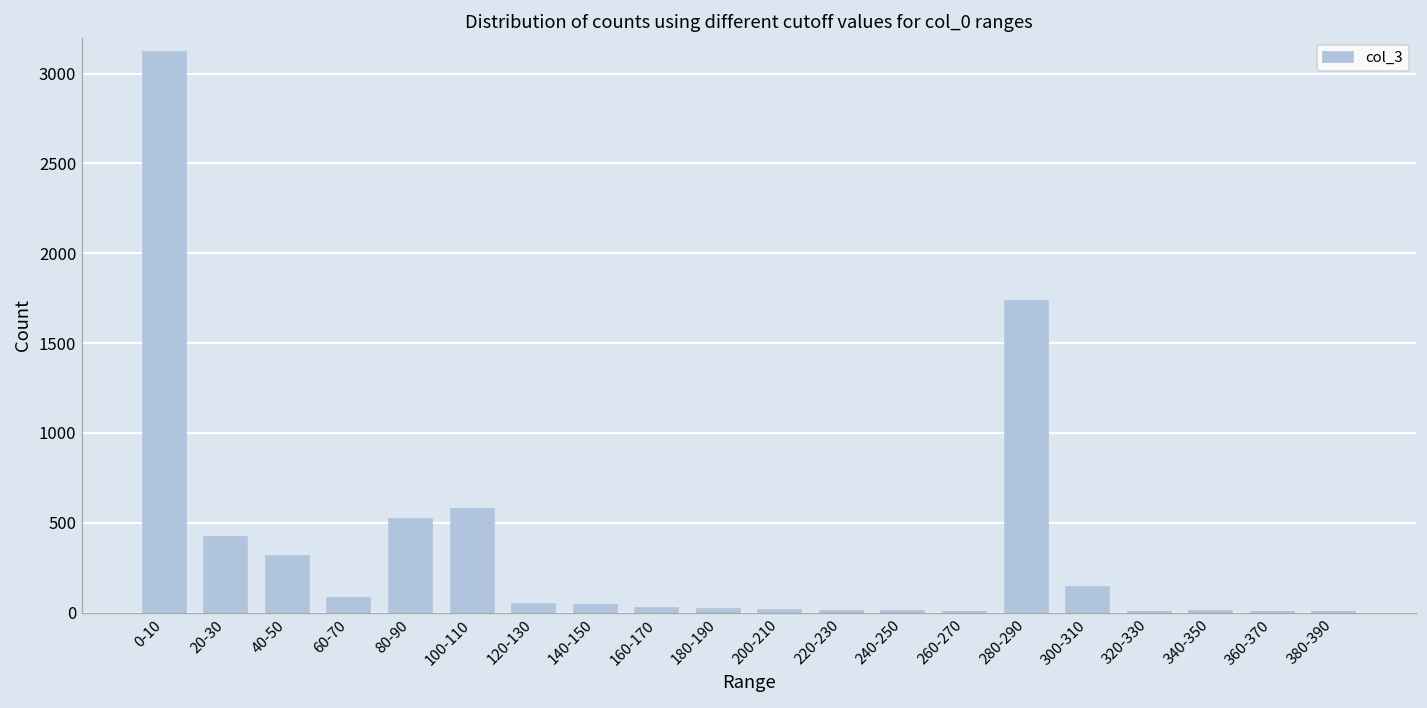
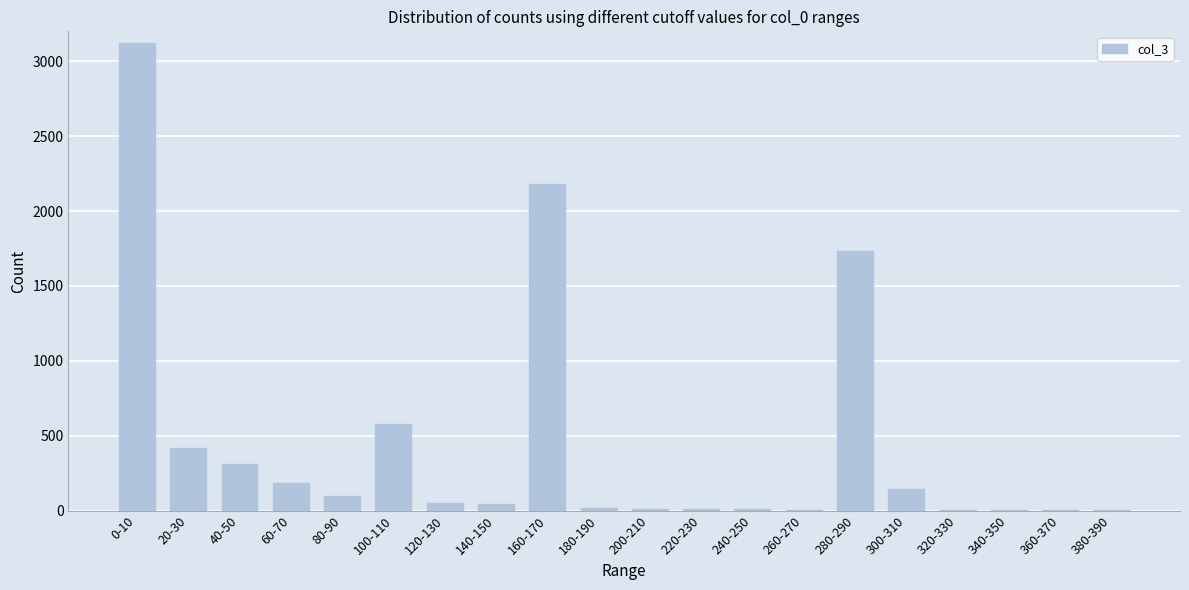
  {
    "0-10": 3120,
    "20-30": 420,
    "40-50": 310,
-   "60-70": 80,
-   "80-90": 520,
+   "60-70": 180,
+   "80-90": 100,
    "100-110": 580,
    "120-130": 50,
    "140-150": 40,
-   "160-170": 30,
+   "160-170": 2180,
    "180-190": 20,
    "280-290": 1740,
    "300-310": 140
  }
